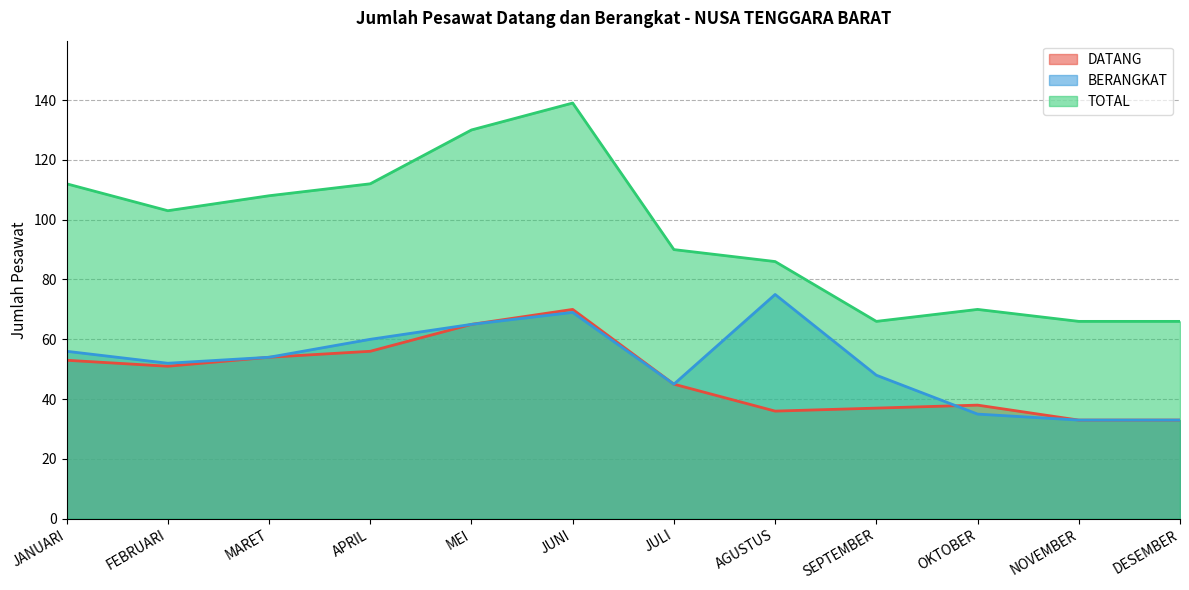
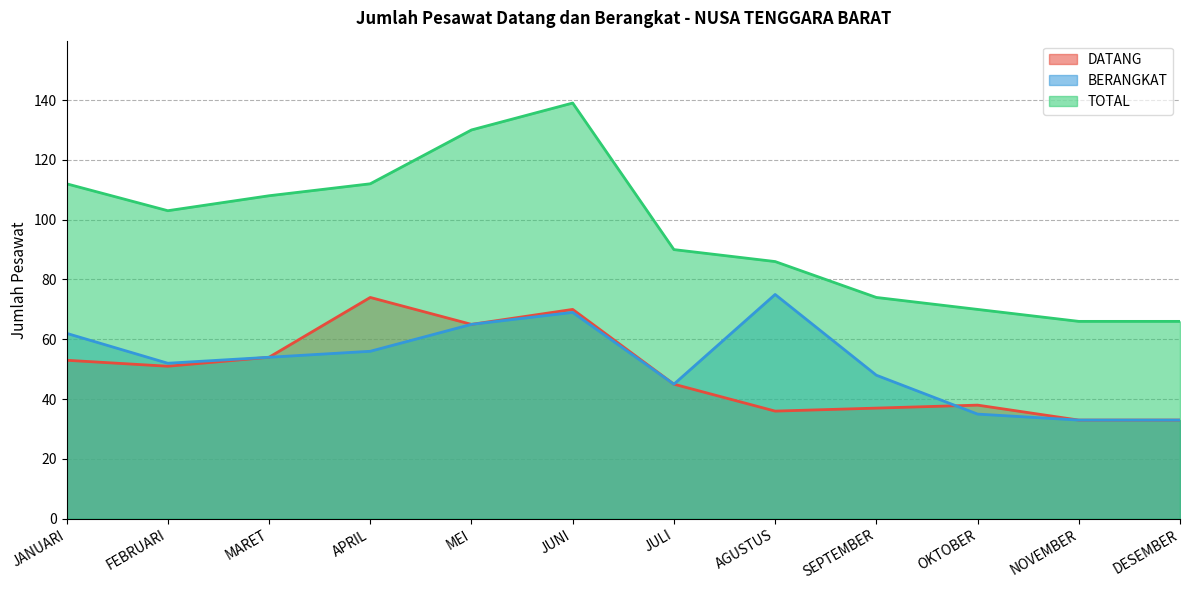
  {
    "DATANG": {
      "JANUARI": 53,
      "FEBRUARI": 51,
-     "APRIL": 56,
+     "APRIL": 74,
      "JUNI": 70,
      "AGUSTUS": 36,
      "SEPTEMBER": 37,
      "OKTOBER": 38
    },
    "BERANGKAT": {
-     "JANUARI": 56,
+     "JANUARI": 62,
      "FEBRUARI": 52,
-     "APRIL": 60,
+     "APRIL": 56,
      "JUNI": 69,
      "AGUSTUS": 75,
      "SEPTEMBER": 48,
      "OKTOBER": 35
    },
    "TOTAL": {
      "JANUARI": 112,
      "FEBRUARI": 103,
      "MARET": 108,
      "APRIL": 112,
      "MEI": 130,
      "JUNI": 139,
      "JULI": 90,
      "AGUSTUS": 86,
-     "SEPTEMBER": 66,
+     "SEPTEMBER": 74,
      "OKTOBER": 70,
      "NOVEMBER": 66,
      "DESEMBER": 66
    }
  }
